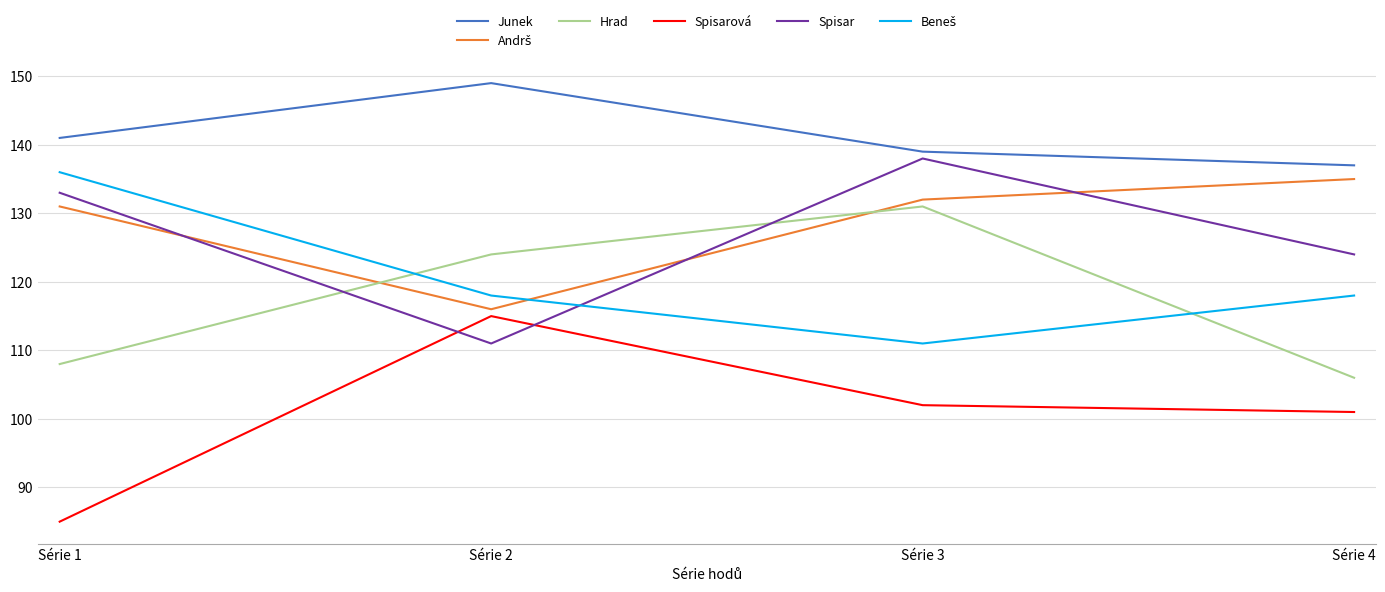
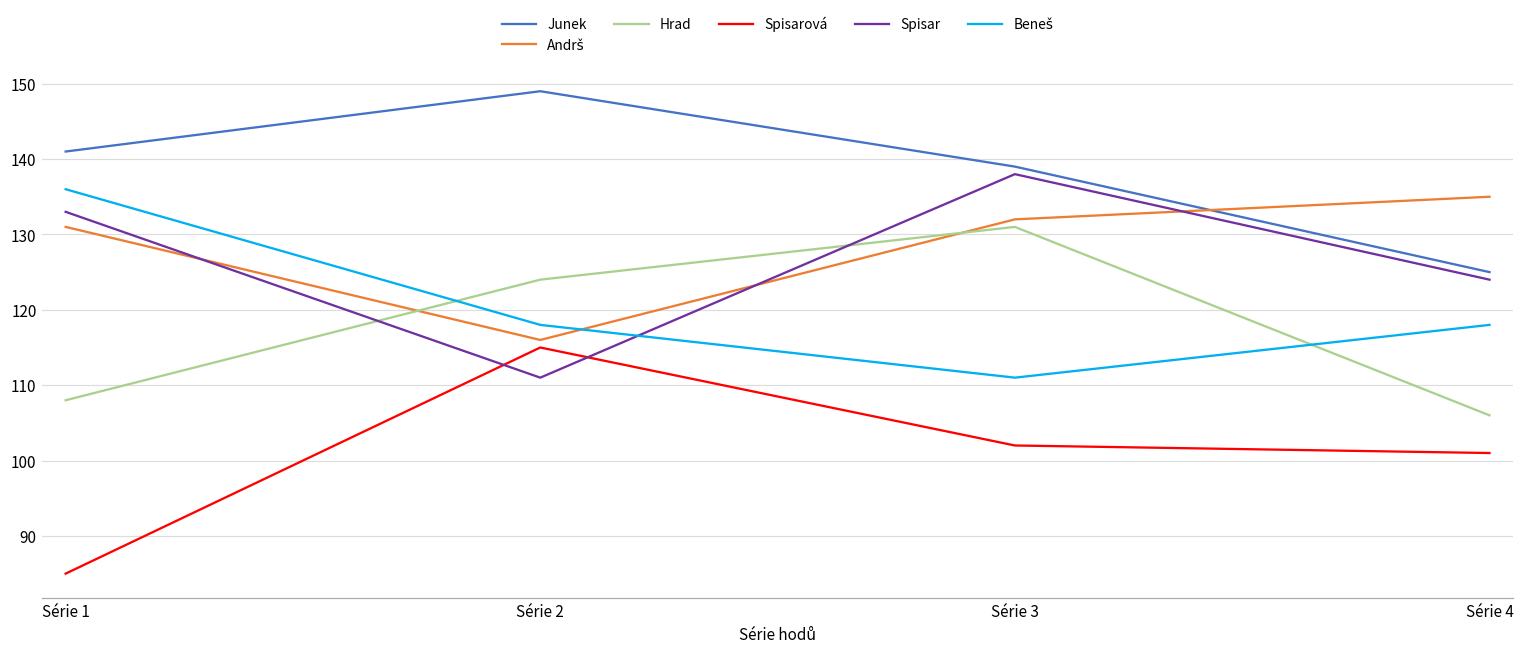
  {
    "Junek": {
      "Série 1": 141,
      "Série 2": 149,
      "Série 3": 139,
-     "Série 4": 137
+     "Série 4": 125
    },
    "Andrš": {
      "Série 1": 131,
      "Série 2": 116,
      "Série 3": 132,
      "Série 4": 135
    },
    "Hrad": {
      "Série 1": 108,
      "Série 2": 124,
      "Série 3": 131,
      "Série 4": 106
    },
    "Spisarová": {
      "Série 1": 85,
      "Série 2": 115,
      "Série 3": 102,
      "Série 4": 101
    },
    "Spisar": {
      "Série 1": 133,
      "Série 2": 111,
      "Série 3": 138,
      "Série 4": 124
    },
    "Beneš": {
      "Série 1": 136,
      "Série 2": 118,
      "Série 3": 111,
      "Série 4": 118
    }
  }
